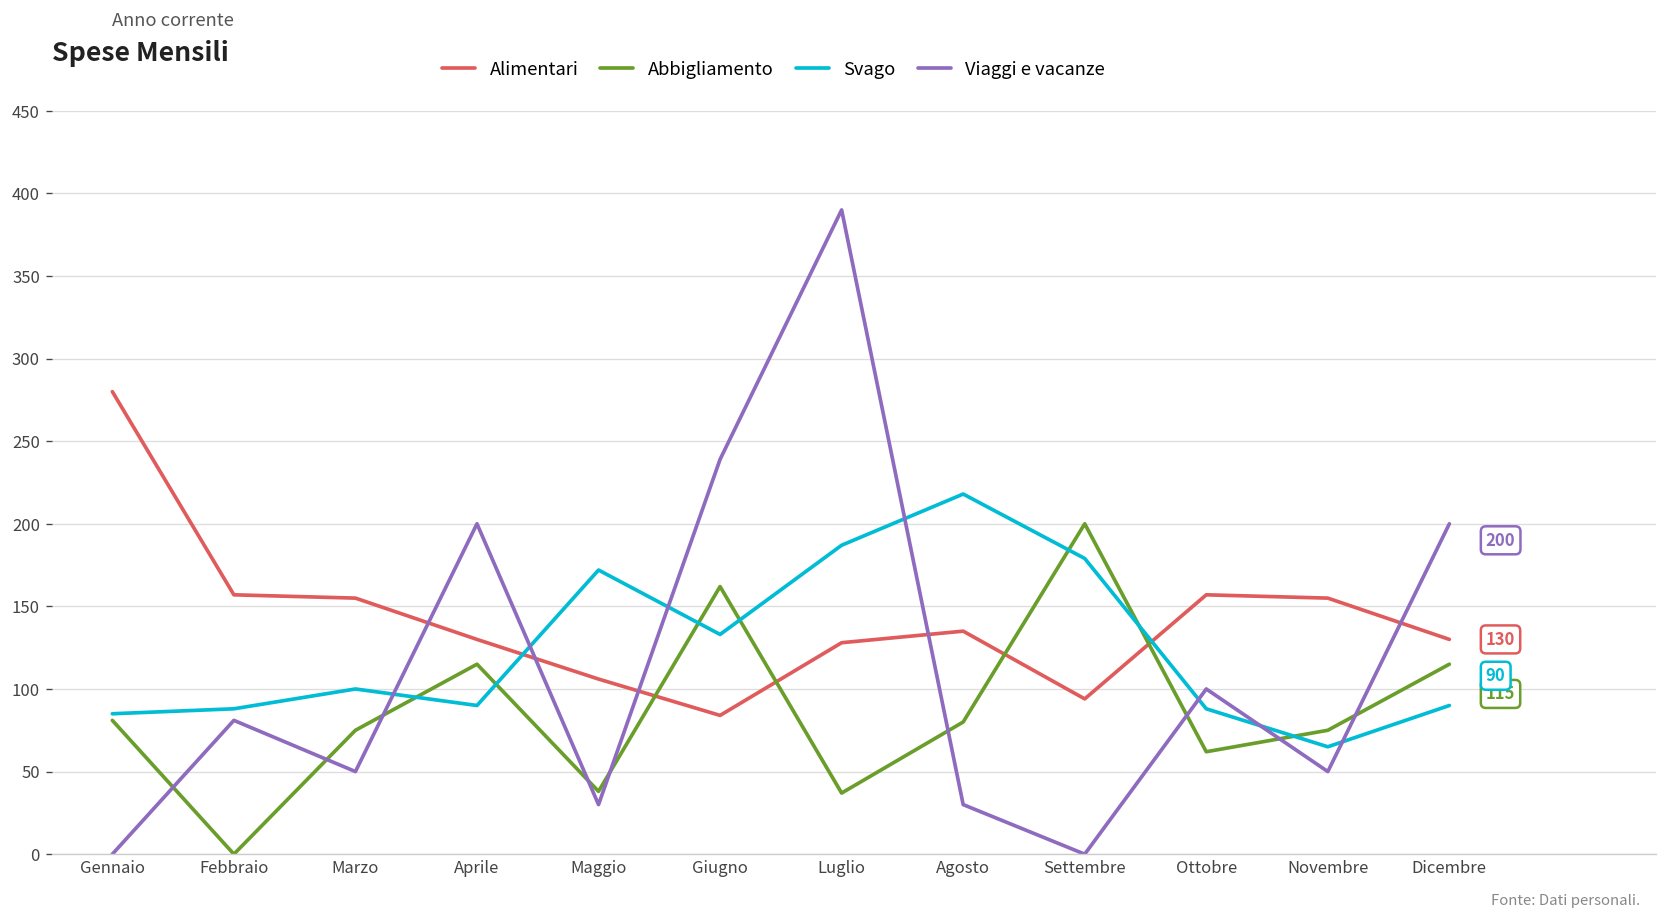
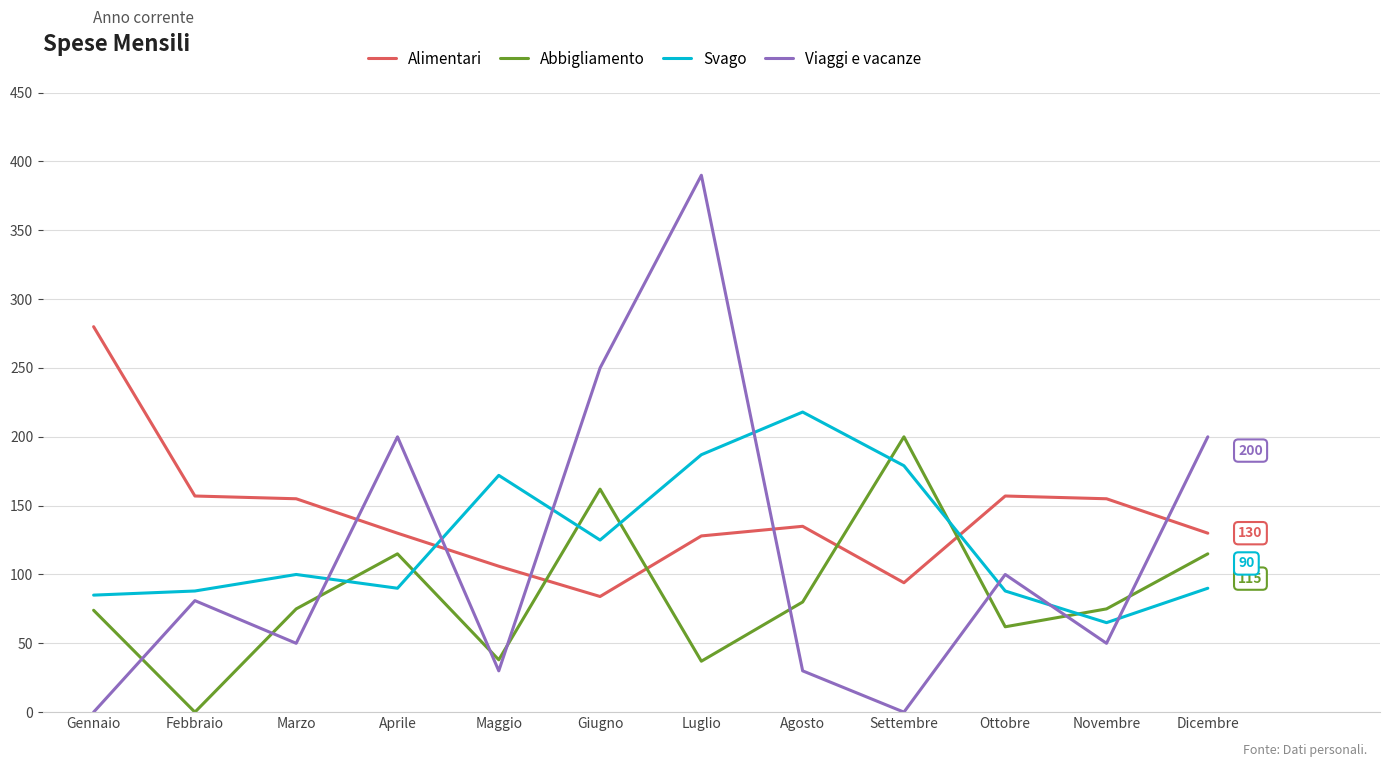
  {
    "Alimentari": {
      "Gennaio": 280,
      "Febbraio": 157,
      "Marzo": 155,
      "Aprile": 130,
      "Maggio": 106,
      "Giugno": 84,
      "Luglio": 128,
      "Agosto": 135,
      "Settembre": 94,
      "Ottobre": 157,
      "Novembre": 155,
      "Dicembre": 130
    },
    "Abbigliamento": {
-     "Gennaio": 81,
+     "Gennaio": 74,
      "Febbraio": 0,
      "Marzo": 75,
      "Aprile": 115,
      "Maggio": 38,
      "Giugno": 162,
      "Luglio": 37,
      "Agosto": 80,
      "Settembre": 200,
      "Ottobre": 62,
      "Novembre": 75,
      "Dicembre": 115
    },
    "Svago": {
      "Gennaio": 85,
      "Febbraio": 88,
      "Marzo": 100,
      "Aprile": 90,
      "Maggio": 172,
-     "Giugno": 133,
+     "Giugno": 125,
      "Luglio": 187,
      "Agosto": 218,
      "Settembre": 179,
      "Ottobre": 88,
      "Novembre": 65,
      "Dicembre": 90
    },
    "Viaggi e vacanze": {
      "Gennaio": 0,
      "Febbraio": 81,
      "Marzo": 50,
      "Aprile": 200,
      "Maggio": 30,
-     "Giugno": 239,
+     "Giugno": 250,
      "Luglio": 390,
      "Agosto": 30,
      "Settembre": 0,
      "Ottobre": 100,
      "Novembre": 50,
      "Dicembre": 200
    }
  }
